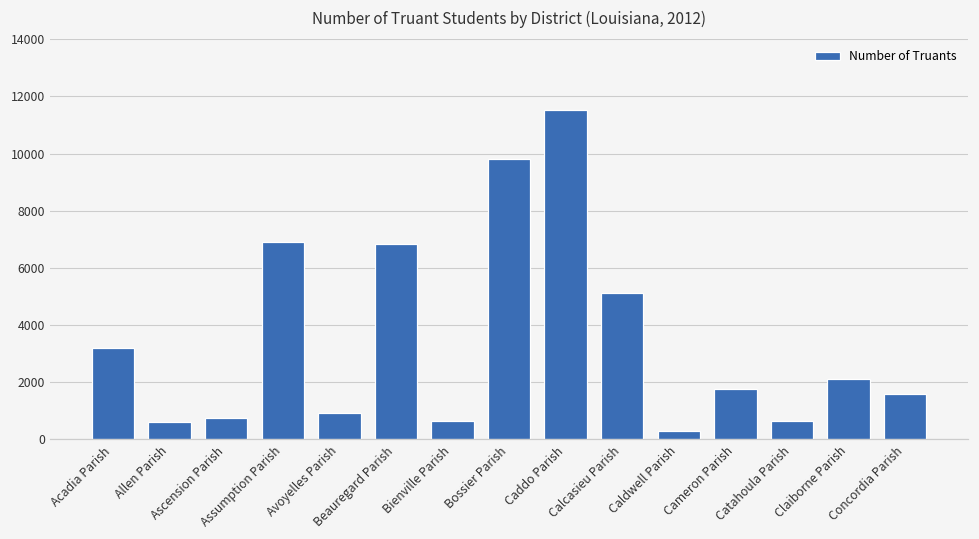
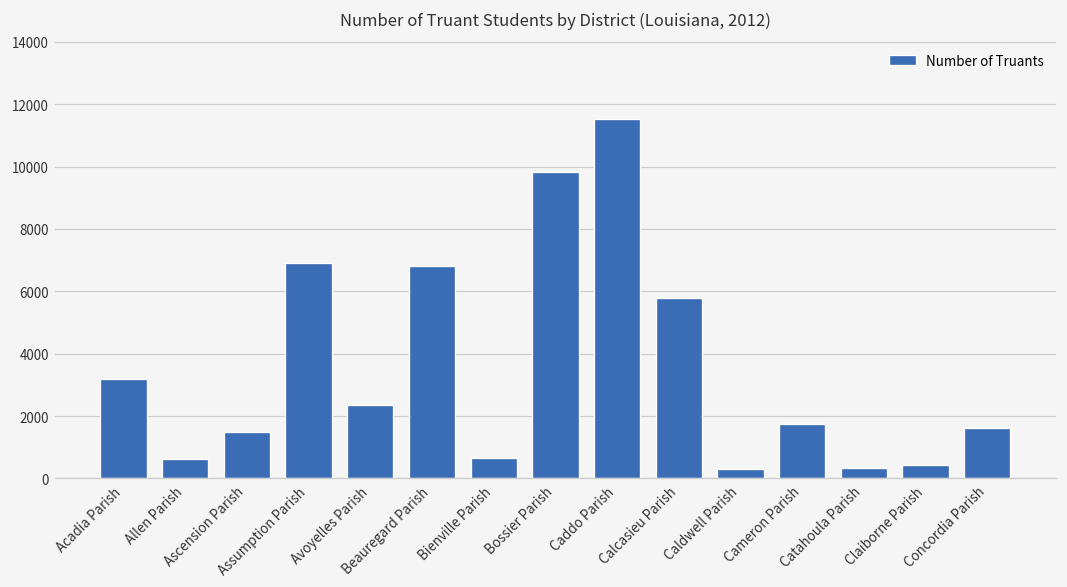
  {
    "Acadia Parish": 3200,
    "Allen Parish": 600,
-   "Ascension Parish": 800,
+   "Ascension Parish": 1500,
    "Assumption Parish": 6900,
-   "Avoyelles Parish": 900,
+   "Avoyelles Parish": 2400,
    "Beauregard Parish": 6800,
    "Bienville Parish": 700,
    "Bossier Parish": 9800,
    "Caddo Parish": 11500,
-   "Calcasieu Parish": 5100,
+   "Calcasieu Parish": 5800,
    "Caldwell Parish": 300,
    "Cameron Parish": 1800,
-   "Catahoula Parish": 600,
-   "Claiborne Parish": 2100,
+   "Catahoula Parish": 300,
+   "Claiborne Parish": 400,
    "Concordia Parish": 1600
  }
